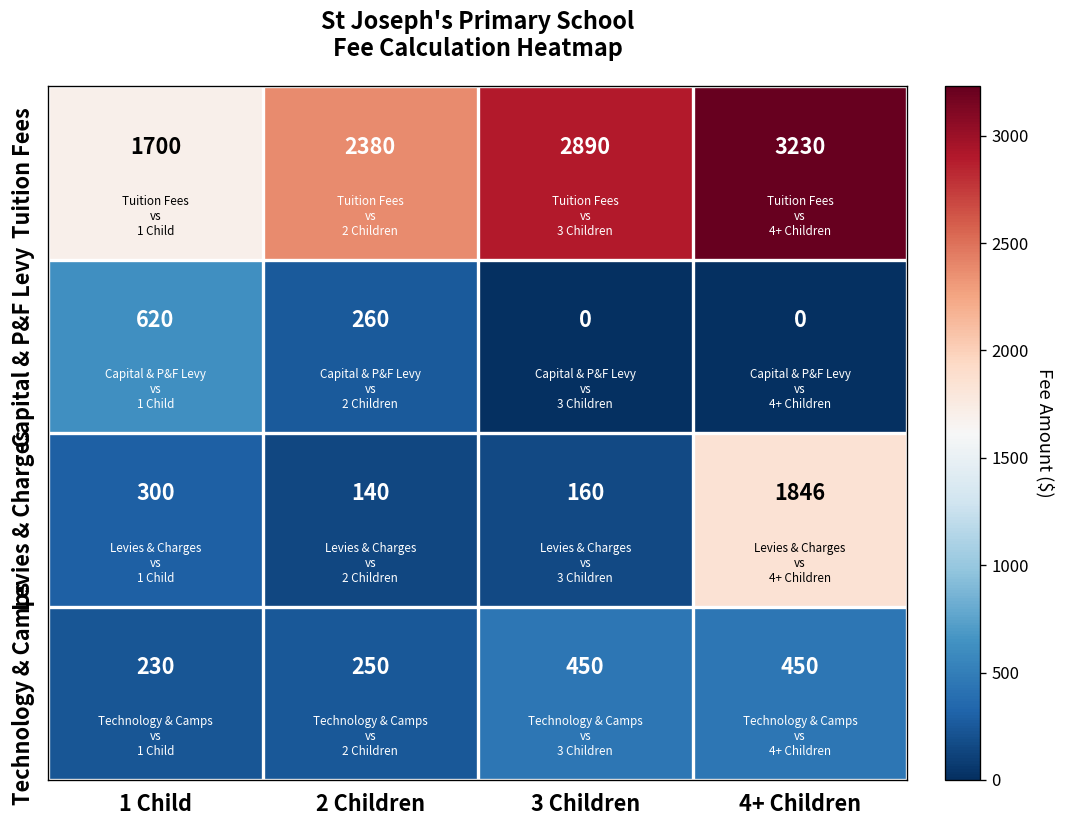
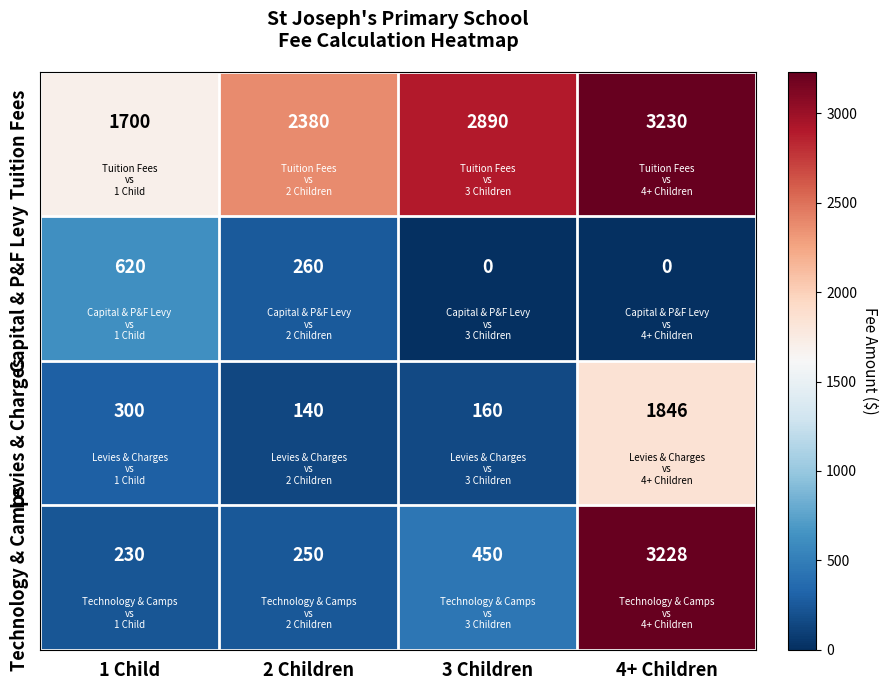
  {
    "Technology & Camps": {
-     "4+ Children": 450
+     "4+ Children": 3228
    }
  }
